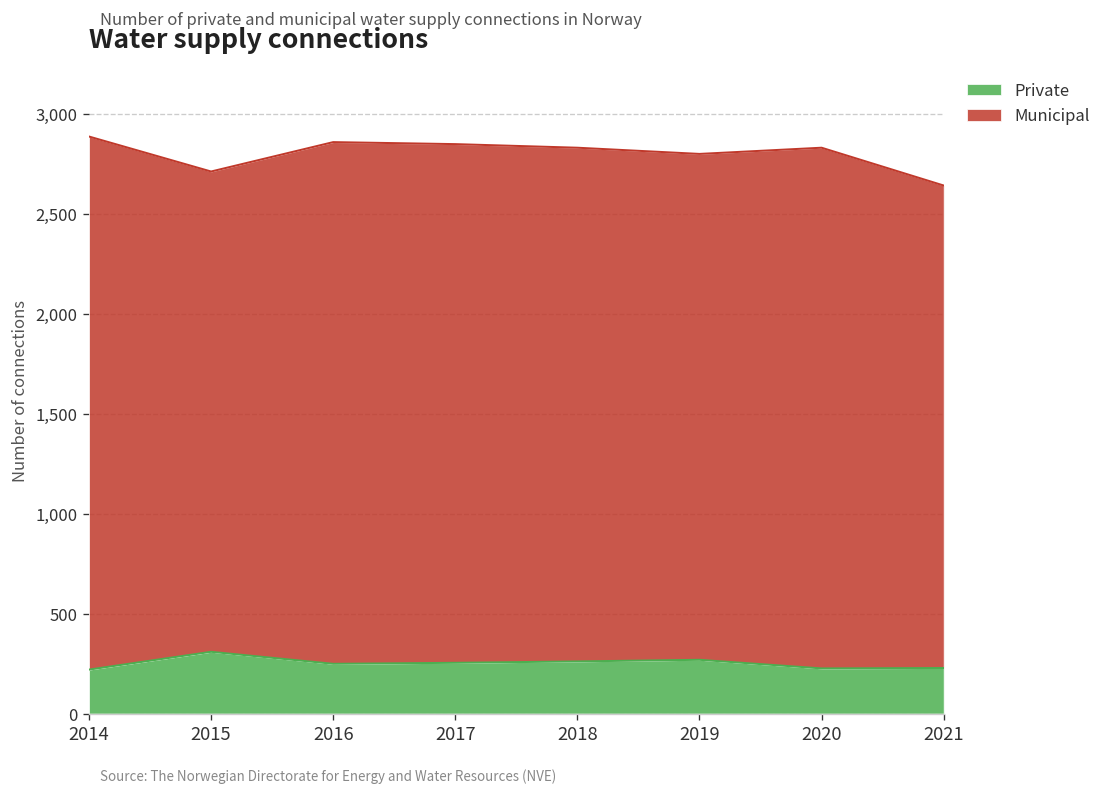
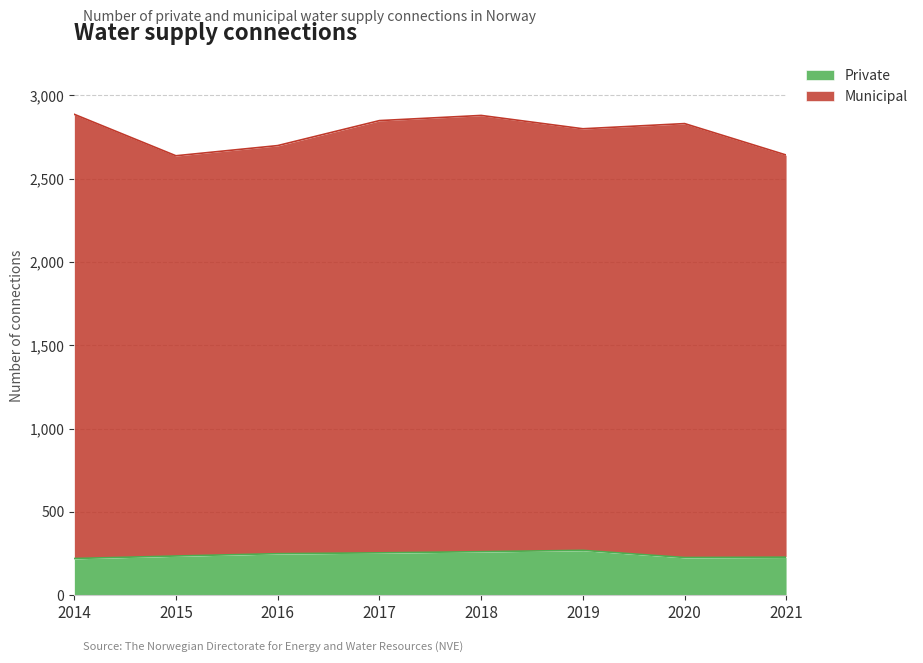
  {
    "Private": {
      "2014": "220",
-     "2015": "310",
+     "2015": "240",
      "2016": "250",
      "2017": "250",
      "2018": "260",
      "2019": "270",
      "2020": "230",
      "2021": "230"
    },
    "Municipal": {
      "2014": "2,670",
      "2015": "2,400",
-     "2016": "2,610",
+     "2016": "2,450",
      "2017": "2,590",
-     "2018": "2,570",
+     "2018": "2,620",
      "2019": "2,530",
      "2020": "2,600",
      "2021": "2,410"
    }
  }
